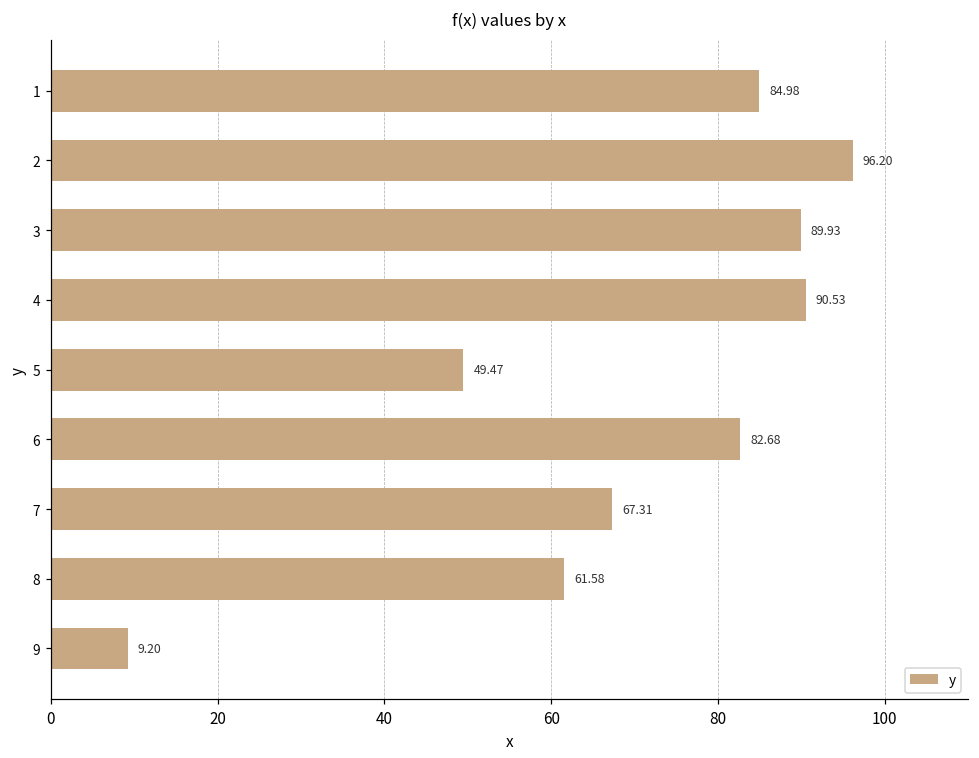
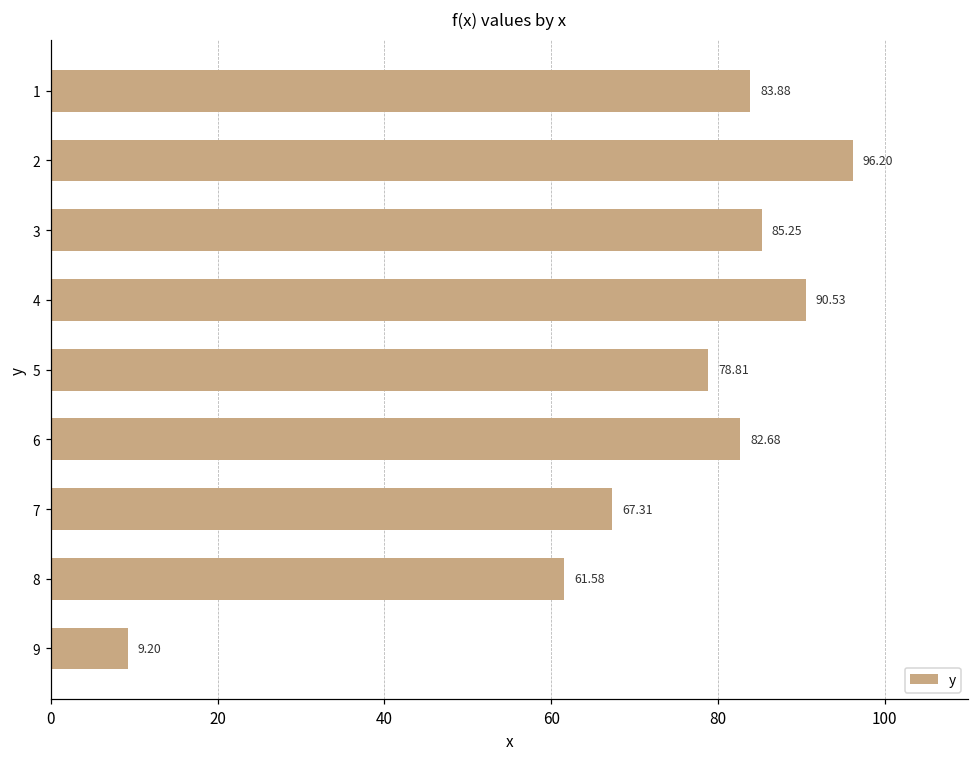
  {
-   "1": 84.98,
+   "1": 83.88,
    "2": 96.20,
-   "3": 89.93,
+   "3": 85.25,
    "4": 90.53,
-   "5": 49.47,
+   "5": 78.81,
    "6": 82.68,
    "7": 67.31,
    "8": 61.58,
    "9": 9.20
  }
